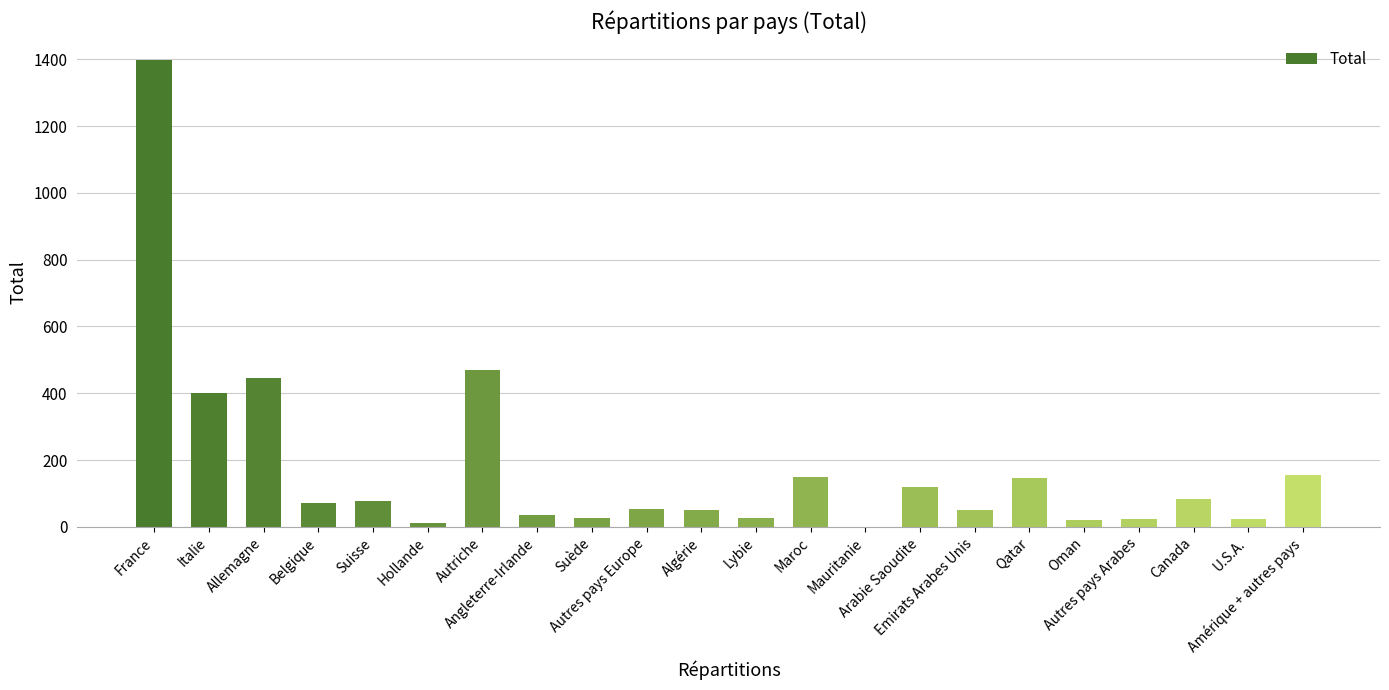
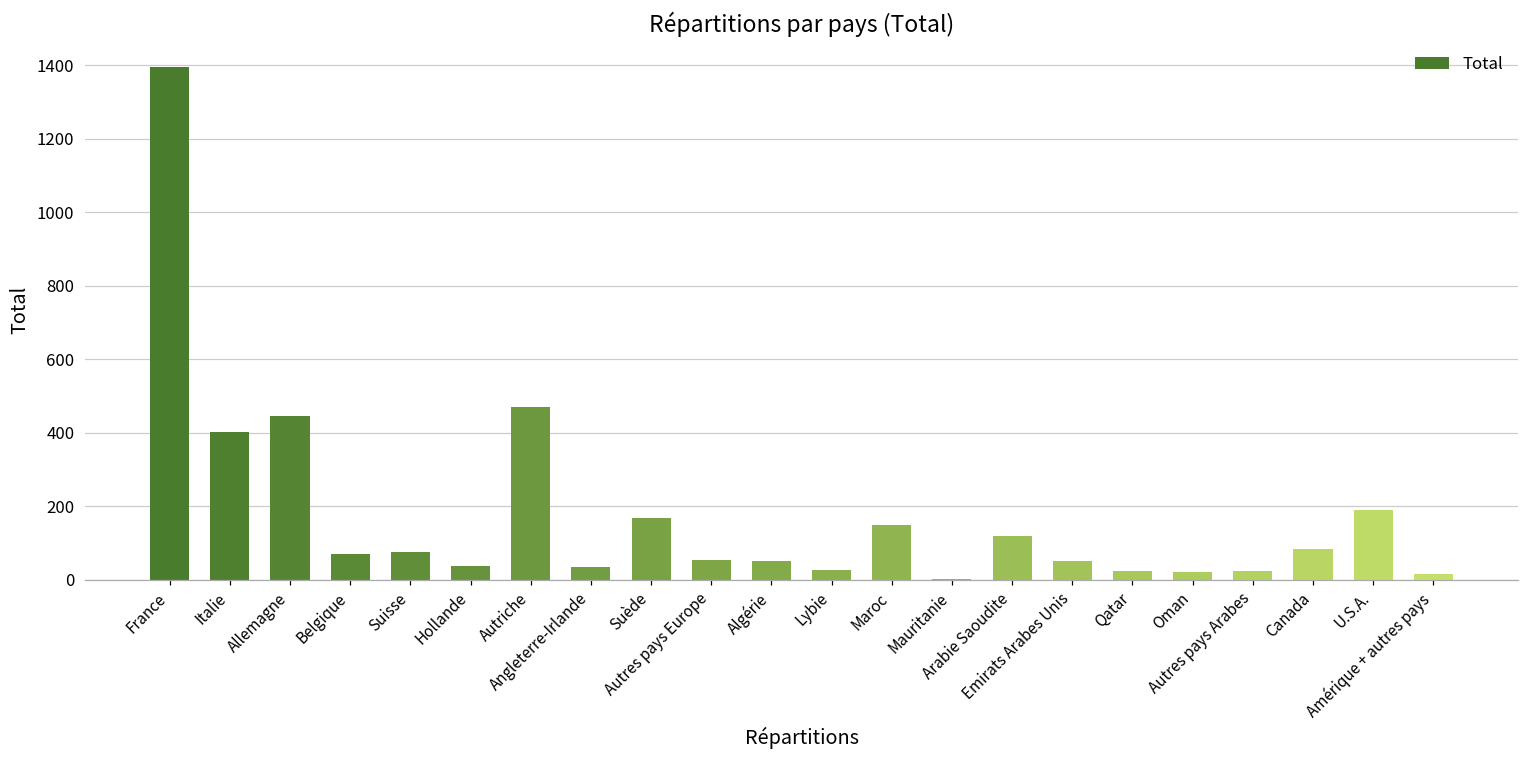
  {
    "France": 1400,
    "Italie": 400,
    "Allemagne": 450,
    "Belgique": 70,
    "Suisse": 80,
-   "Hollande": 10,
+   "Hollande": 40,
    "Autriche": 470,
    "Angleterre-Irlande": 40,
-   "Suède": 30,
+   "Suède": 170,
    "Autres pays Europe": 50,
    "Algérie": 50,
    "Lybie": 30,
    "Maroc": 150,
    "Arabie Saoudite": 120,
    "Emirats Arabes Unis": 50,
-   "Qatar": 150,
+   "Qatar": 20,
    "Oman": 20,
    "Autres pays Arabes": 20,
    "Canada": 80,
-   "U.S.A.": 20,
-   "Amérique + autres pays": 150
+   "U.S.A.": 190,
+   "Amérique + autres pays": 20
  }
